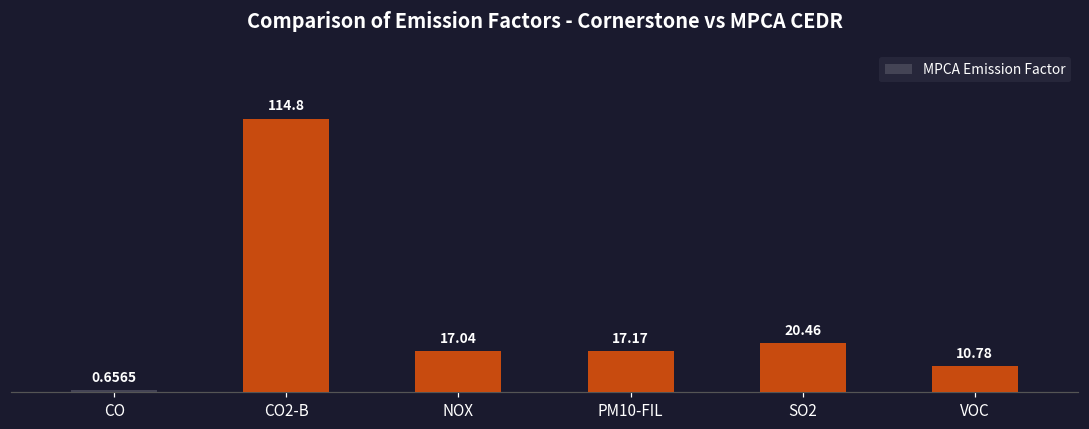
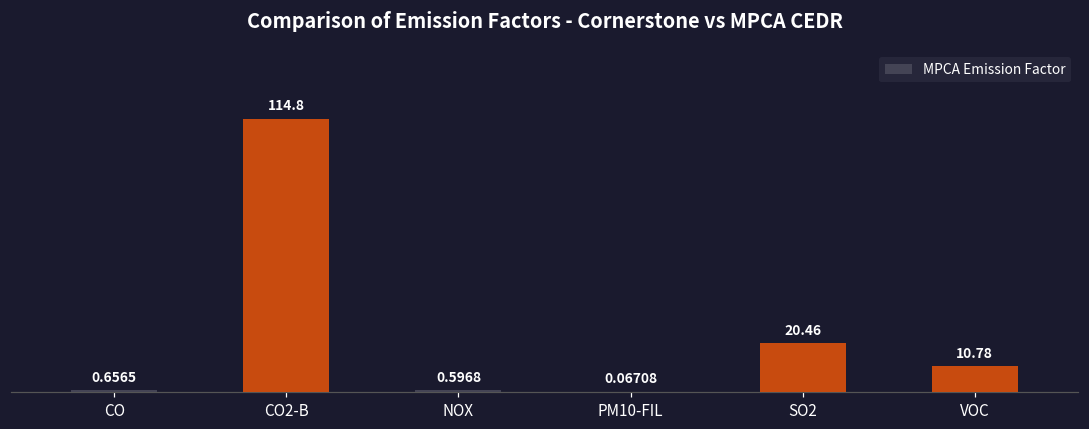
  {
    "CO": 0.6565,
    "CO2-B": 114.8,
-   "NOX": 17.04,
-   "PM10-FIL": 17.17,
+   "NOX": 0.5968,
+   "PM10-FIL": 0.06708,
    "SO2": 20.46,
    "VOC": 10.78
  }
